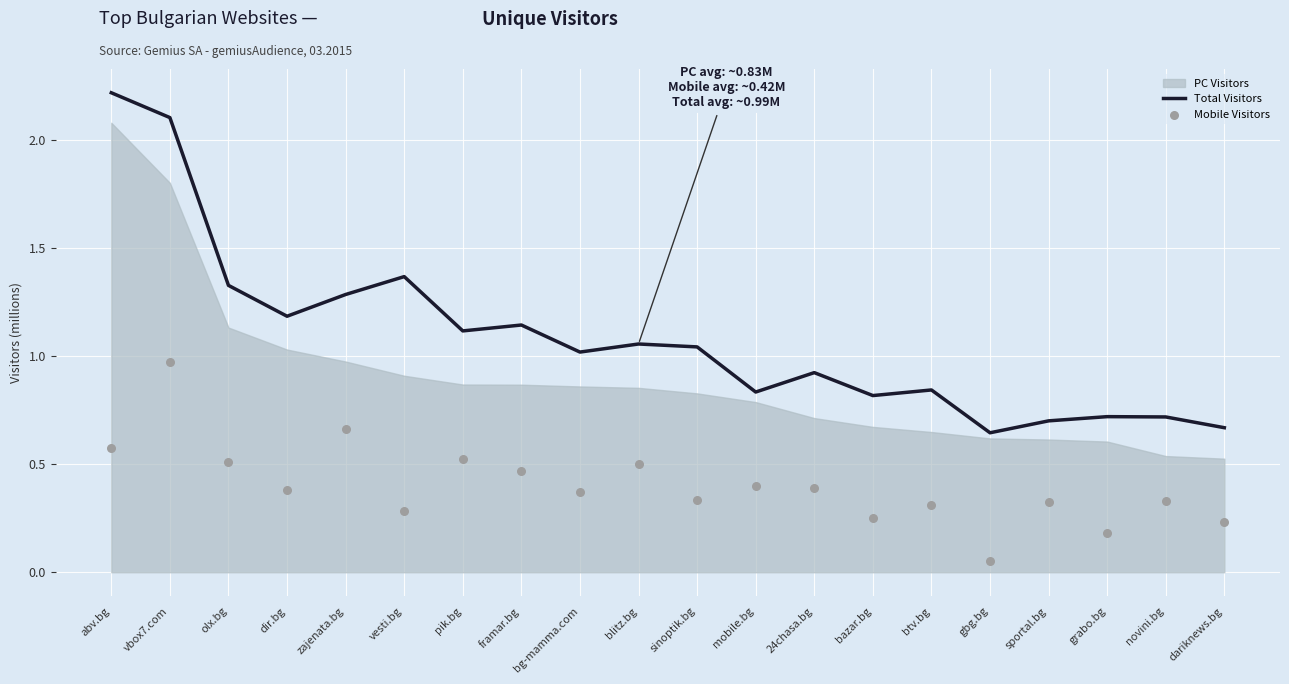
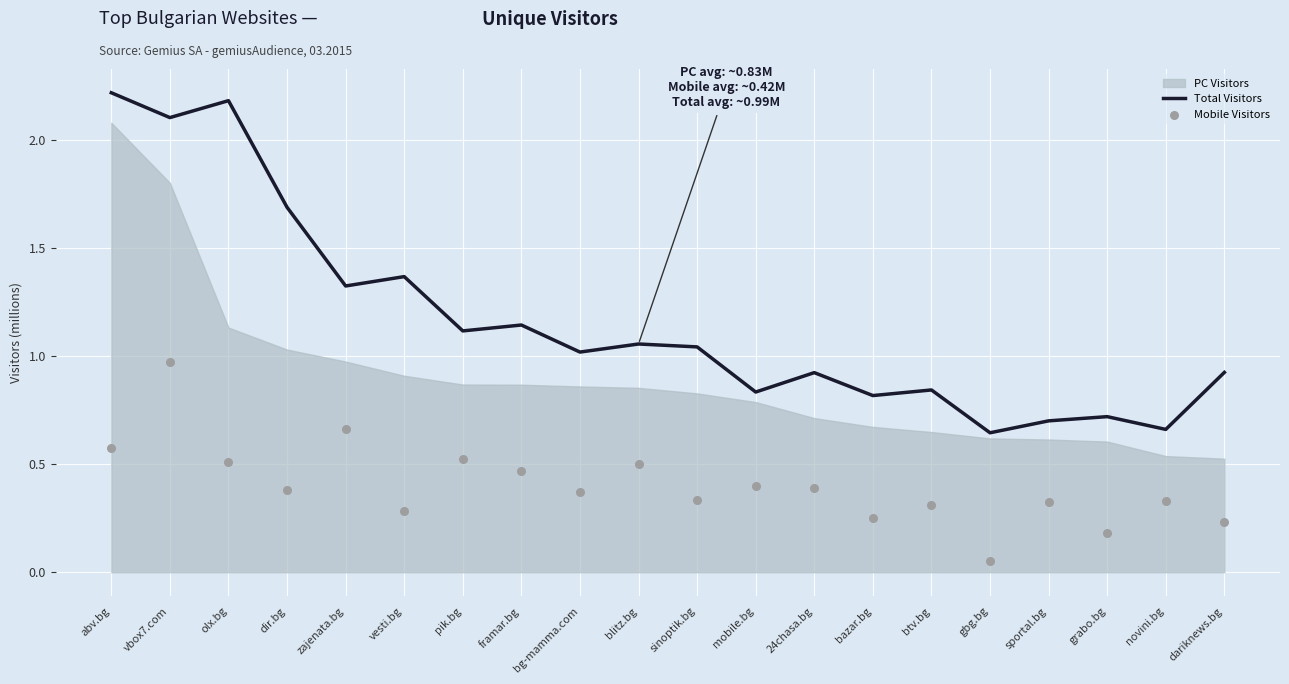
  {
    "Total Visitors": {
      "abv.bg": 2.22,
      "vbox7.com": 2.10,
-     "olx.bg": 1.33,
-     "dir.bg": 1.18,
-     "zajenata.bg": 1.28,
+     "olx.bg": 2.18,
+     "dir.bg": 1.69,
+     "zajenata.bg": 1.32,
      "vesti.bg": 1.37,
      "pik.bg": 1.12,
      "framar.bg": 1.14,
      "bg-mamma.com": 1.02,
      "sinoptik.bg": 1.04,
      "mobile.bg": 0.83,
      "24chasa.bg": 0.92,
      "bazar.bg": 0.82,
      "btv.bg": 0.84,
      "gbg.bg": 0.65,
      "sportal.bg": 0.70,
      "grabo.bg": 0.72,
-     "novini.bg": 0.72,
-     "dariknews.bg": 0.67
+     "novini.bg": 0.66,
+     "dariknews.bg": 0.92
    }
  }
